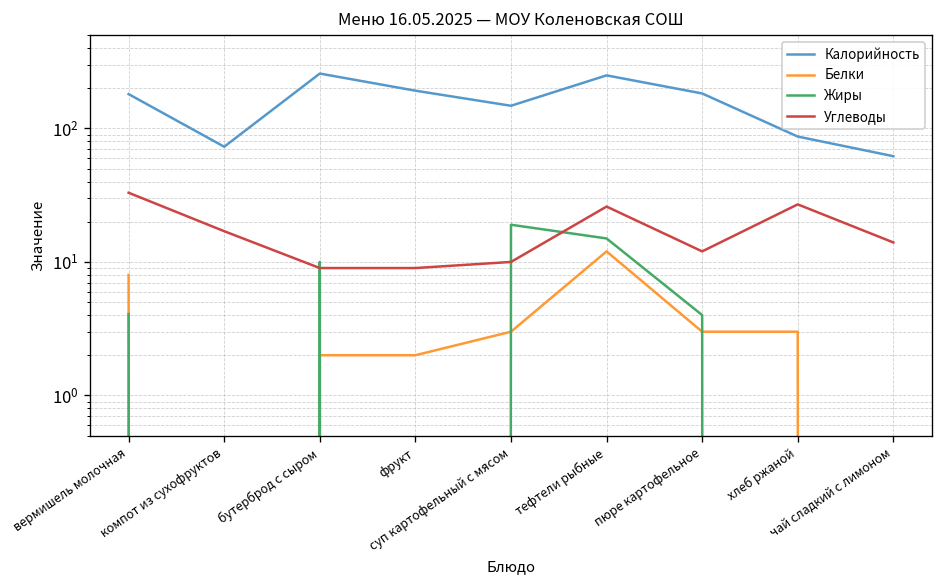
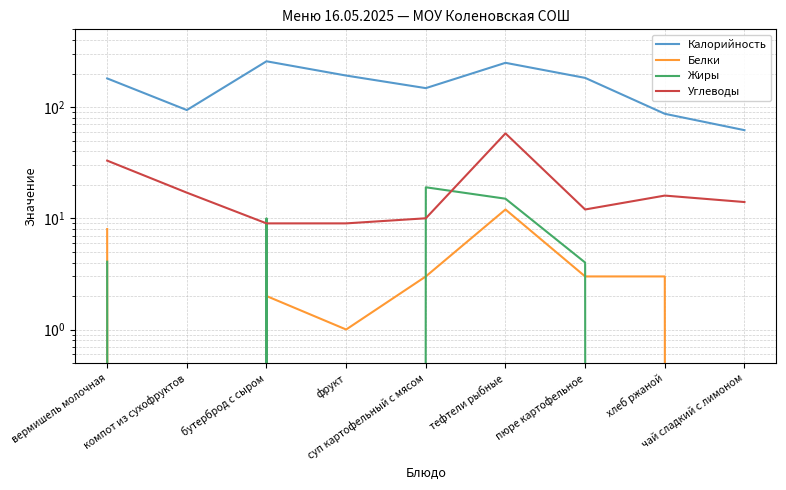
  {
    "Калорийность": {
      "вермишель молочная": 180,
-     "компот из сухофруктов": 70,
+     "компот из сухофруктов": 90,
      "бутерброд с сыром": 260,
      "фрукт": 190,
      "суп картофельный с мясом": 150,
      "тефтели рыбные": 250,
      "пюре картофельное": 180,
      "хлеб ржаной": 90,
      "чай сладкий с лимоном": 60
    },
    "Белки": {
      "вермишель молочная": 8,
      "бутерброд с сыром": 2,
-     "фрукт": 2,
+     "фрукт": 1,
      "суп картофельный с мясом": 3,
      "тефтели рыбные": 12,
      "пюре картофельное": 3,
      "хлеб ржаной": 3
    },
    "Жиры": {
      "вермишель молочная": 4,
      "бутерброд с сыром": 10,
      "суп картофельный с мясом": 19,
      "тефтели рыбные": 15,
      "пюре картофельное": 4
    },
    "Углеводы": {
      "вермишель молочная": 33,
      "компот из сухофруктов": 17,
      "бутерброд с сыром": 9,
      "фрукт": 9,
      "суп картофельный с мясом": 10,
-     "тефтели рыбные": 26,
+     "тефтели рыбные": 60,
      "пюре картофельное": 12,
-     "хлеб ржаной": 27,
+     "хлеб ржаной": 16,
      "чай сладкий с лимоном": 14
    }
  }
